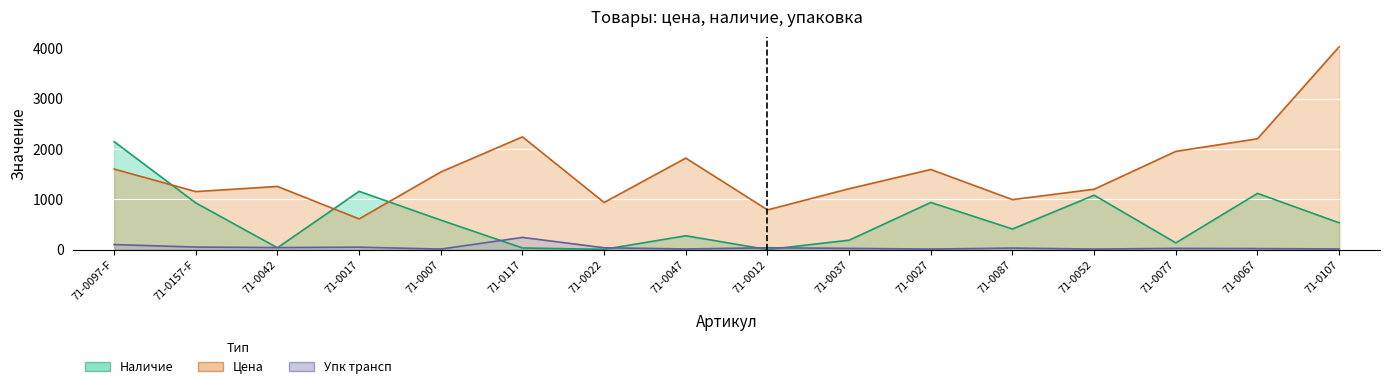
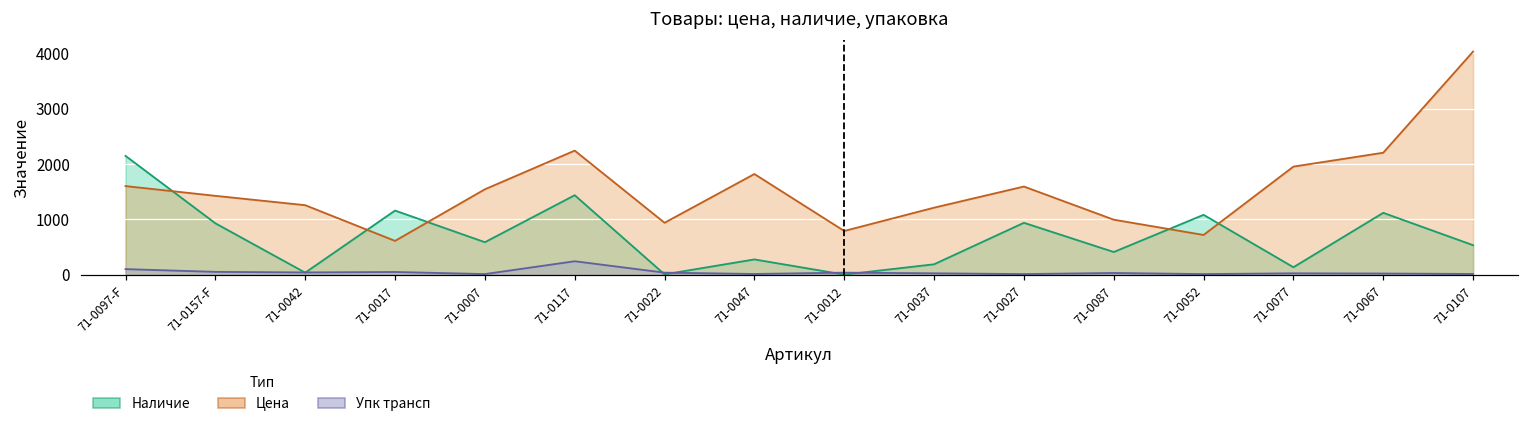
  {
    "Наличие": {
      "71-0097-F": 2100,
      "71-0157-F": 900,
      "71-0017": 1200,
      "71-0007": 600,
-     "71-0117": 0,
+     "71-0117": 1400,
      "71-0047": 300,
      "71-0037": 200,
      "71-0027": 900,
      "71-0087": 400,
      "71-0052": 1100,
      "71-0077": 100,
      "71-0067": 1100,
      "71-0107": 500
    },
    "Цена": {
      "71-0097-F": 1600,
-     "71-0157-F": 1200,
+     "71-0157-F": 1400,
      "71-0042": 1300,
      "71-0017": 600,
      "71-0007": 1500,
      "71-0117": 2200,
      "71-0022": 900,
      "71-0047": 1800,
      "71-0012": 800,
      "71-0037": 1200,
      "71-0027": 1600,
      "71-0087": 1000,
-     "71-0052": 1200,
+     "71-0052": 700,
      "71-0077": 2000,
      "71-0067": 2200,
      "71-0107": 4000
    },
    "Упк трансп": {
      "71-0097-F": 100,
      "71-0157-F": 100,
      "71-0017": 0,
      "71-0007": 0,
      "71-0117": 200,
      "71-0047": 0,
      "71-0037": 0,
      "71-0027": 0,
      "71-0087": 0,
      "71-0052": 0,
      "71-0077": 0,
      "71-0067": 0,
      "71-0107": 0
    }
  }
